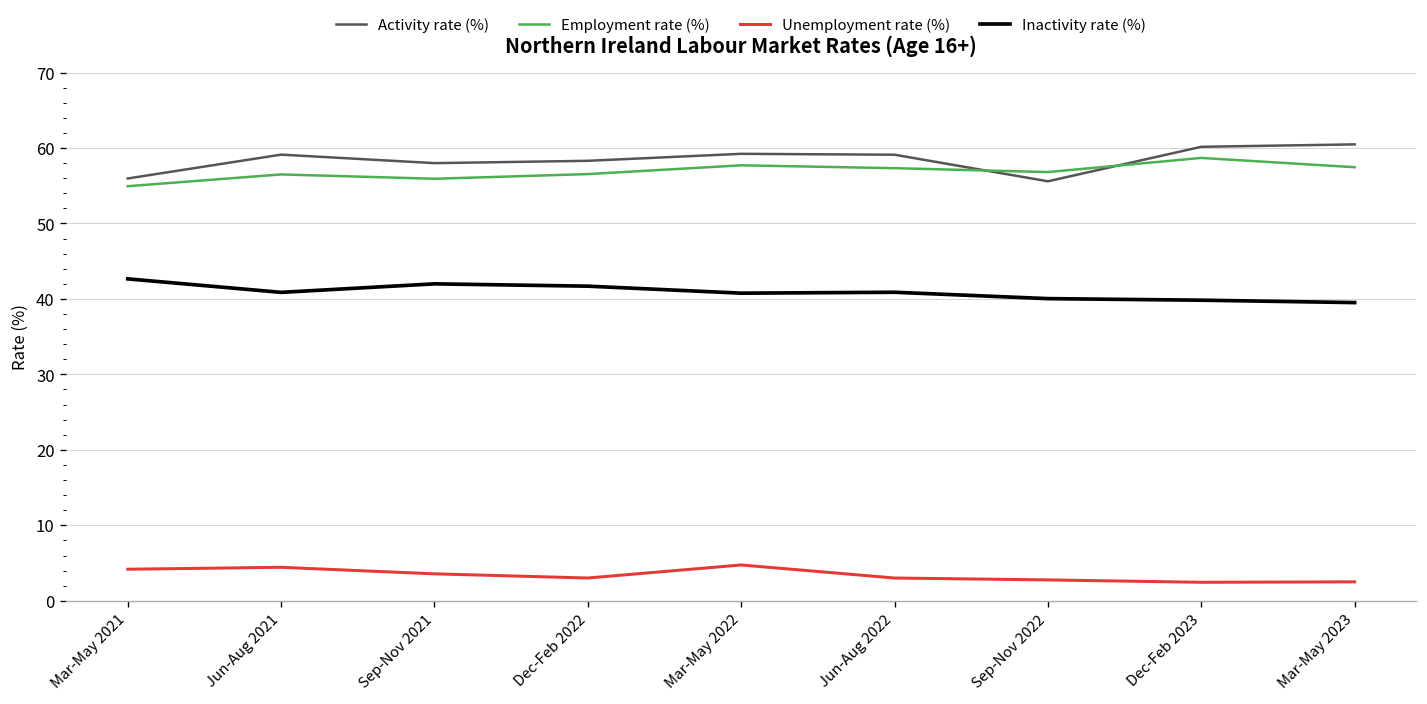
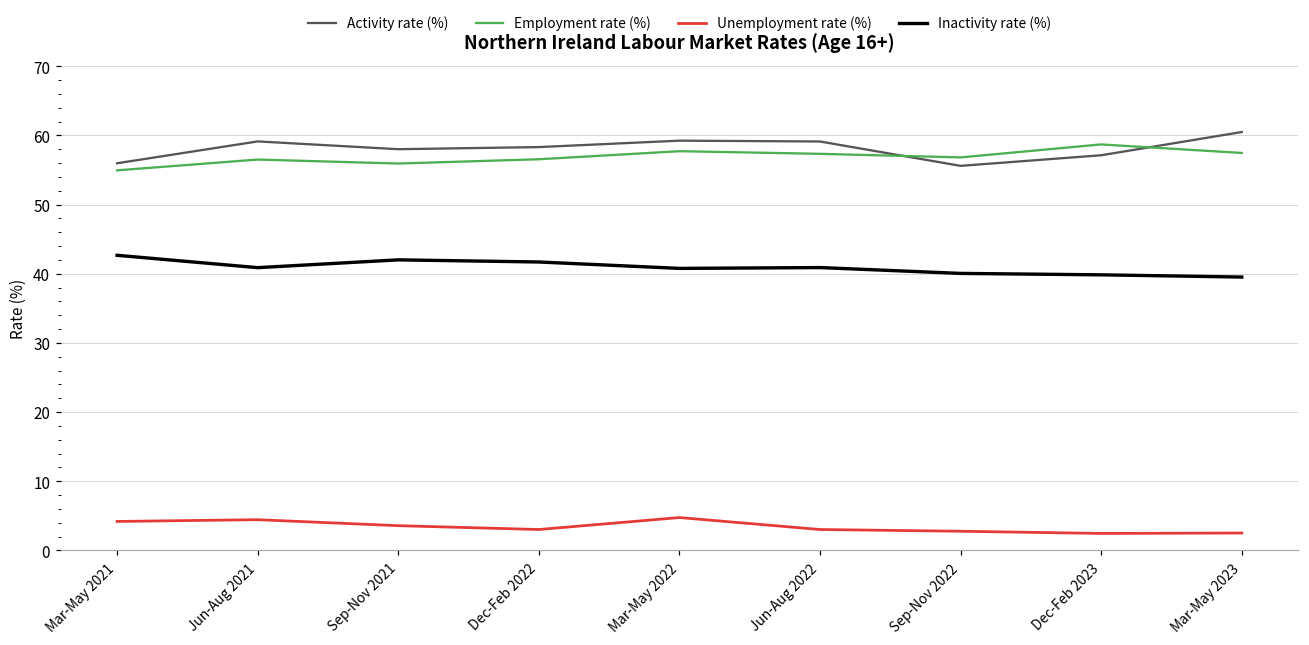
  {
    "Activity rate (%)": {
      "Mar-May 2021": 56,
      "Jun-Aug 2021": 59,
      "Sep-Nov 2021": 58,
      "Dec-Feb 2022": 58,
      "Mar-May 2022": 59,
      "Jun-Aug 2022": 59,
      "Sep-Nov 2022": 56,
-     "Dec-Feb 2023": 60,
+     "Dec-Feb 2023": 57,
      "Mar-May 2023": 60
    },
    "Employment rate (%)": {
      "Mar-May 2021": 55,
      "Jun-Aug 2021": 57,
      "Sep-Nov 2021": 56,
      "Dec-Feb 2022": 57,
      "Mar-May 2022": 58,
      "Jun-Aug 2022": 57,
      "Sep-Nov 2022": 57,
      "Dec-Feb 2023": 59,
      "Mar-May 2023": 57
    },
    "Unemployment rate (%)": {
      "Mar-May 2021": 4,
      "Jun-Aug 2021": 4,
      "Sep-Nov 2021": 4,
      "Dec-Feb 2022": 3,
      "Mar-May 2022": 5,
      "Jun-Aug 2022": 3,
      "Sep-Nov 2022": 3,
      "Dec-Feb 2023": 2,
      "Mar-May 2023": 3
    },
    "Inactivity rate (%)": {
      "Mar-May 2021": 43,
      "Jun-Aug 2021": 41,
      "Sep-Nov 2021": 42,
      "Dec-Feb 2022": 42,
      "Mar-May 2022": 41,
      "Jun-Aug 2022": 41,
      "Sep-Nov 2022": 40,
      "Dec-Feb 2023": 40,
      "Mar-May 2023": 40
    }
  }
